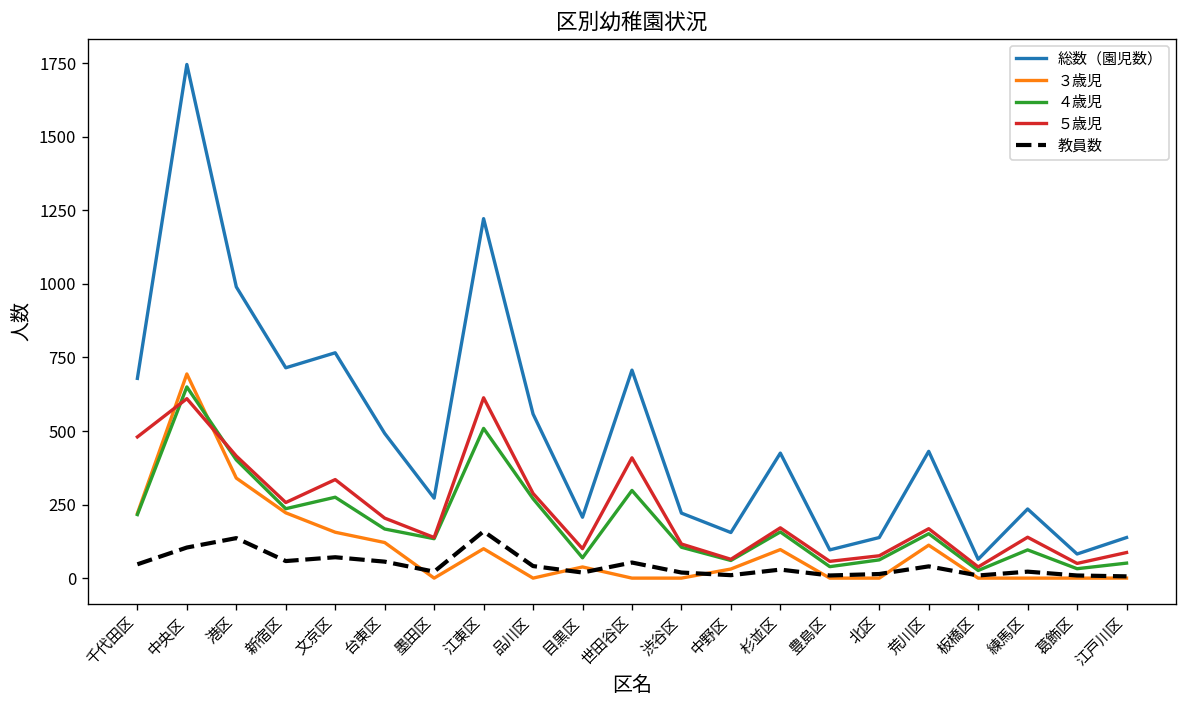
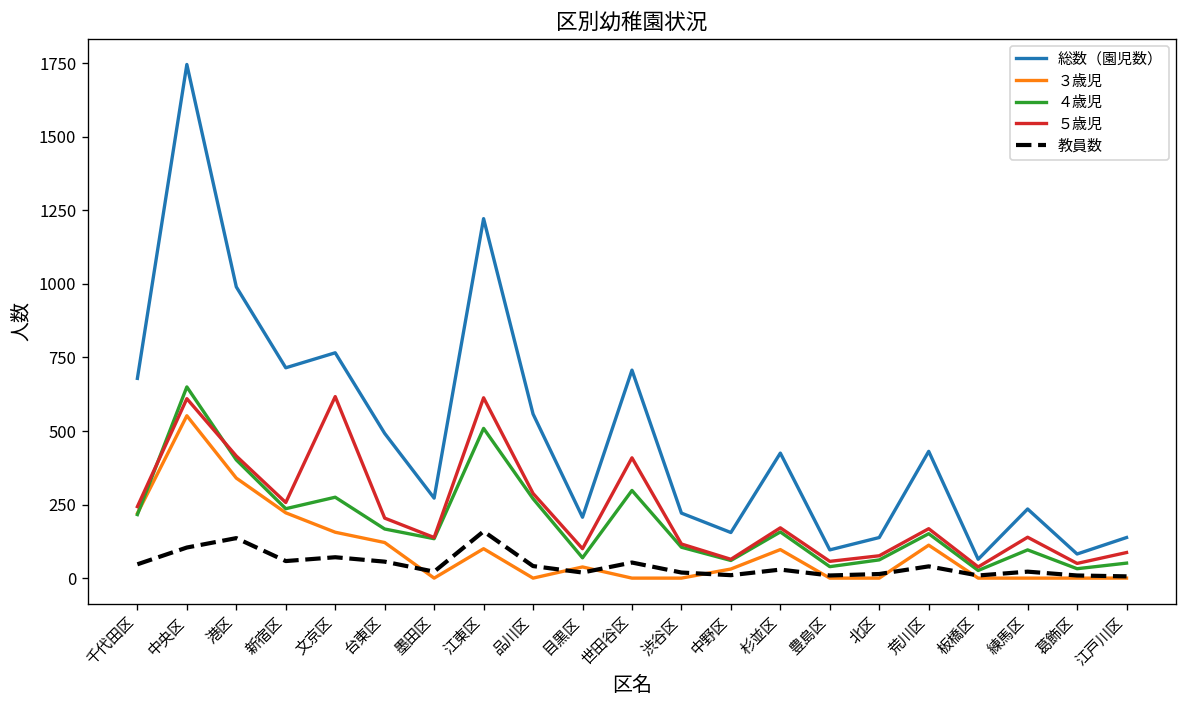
  {
    "総数（園児数）": {
      "千代田区": 680,
      "中央区": 1750,
      "港区": 990,
      "新宿区": 720,
      "文京区": 770,
      "台東区": 490,
      "墨田区": 270,
      "江東区": 1220,
      "品川区": 560,
      "目黒区": 210,
      "世田谷区": 710,
      "渋谷区": 220,
      "中野区": 160,
      "杉並区": 430,
      "豊島区": 100,
      "北区": 140,
      "荒川区": 430,
      "板橋区": 60,
      "練馬区": 240,
      "葛飾区": 80,
      "江戸川区": 140
    },
    "３歳児": {
-     "中央区": 690,
+     "中央区": 550,
      "港区": 340,
      "新宿区": 220,
      "文京区": 160,
      "台東区": 120,
      "墨田区": 0,
      "江東区": 100,
      "品川区": 0,
      "目黒区": 40,
      "世田谷区": 0,
      "渋谷区": 0,
      "中野区": 30,
      "杉並区": 100,
      "北区": 0,
      "荒川区": 110,
      "練馬区": 0
    },
    "４歳児": {
      "中央区": 650,
      "港区": 400,
      "新宿区": 240,
      "文京区": 280,
      "台東区": 170,
      "江東区": 510,
      "品川区": 270,
      "目黒区": 70,
      "世田谷区": 300,
      "渋谷区": 110,
      "杉並区": 160,
      "豊島区": 40,
      "北区": 60,
      "荒川区": 150,
      "板橋区": 30,
      "練馬区": 100,
      "葛飾区": 30,
      "江戸川区": 50
    },
    "５歳児": {
-     "千代田区": 480,
+     "千代田区": 240,
      "中央区": 610,
      "港区": 420,
      "新宿区": 260,
-     "文京区": 340,
+     "文京区": 620,
      "台東区": 200,
      "江東区": 610,
      "品川区": 290,
      "目黒区": 100,
      "世田谷区": 410,
      "渋谷区": 120,
      "杉並区": 170,
      "豊島区": 60,
      "北区": 80,
      "荒川区": 170,
      "板橋区": 40,
      "練馬区": 140,
      "葛飾区": 50,
      "江戸川区": 90
    },
    "教員数": {
      "千代田区": 50,
      "中央区": 100,
      "港区": 140,
      "新宿区": 60,
      "文京区": 70,
      "台東区": 60,
      "墨田区": 20,
      "江東区": 160,
      "品川区": 40,
      "目黒区": 20,
      "世田谷区": 50,
      "渋谷区": 20,
      "中野区": 10,
      "杉並区": 30,
      "北区": 10,
      "荒川区": 40,
      "練馬区": 20
    }
  }
